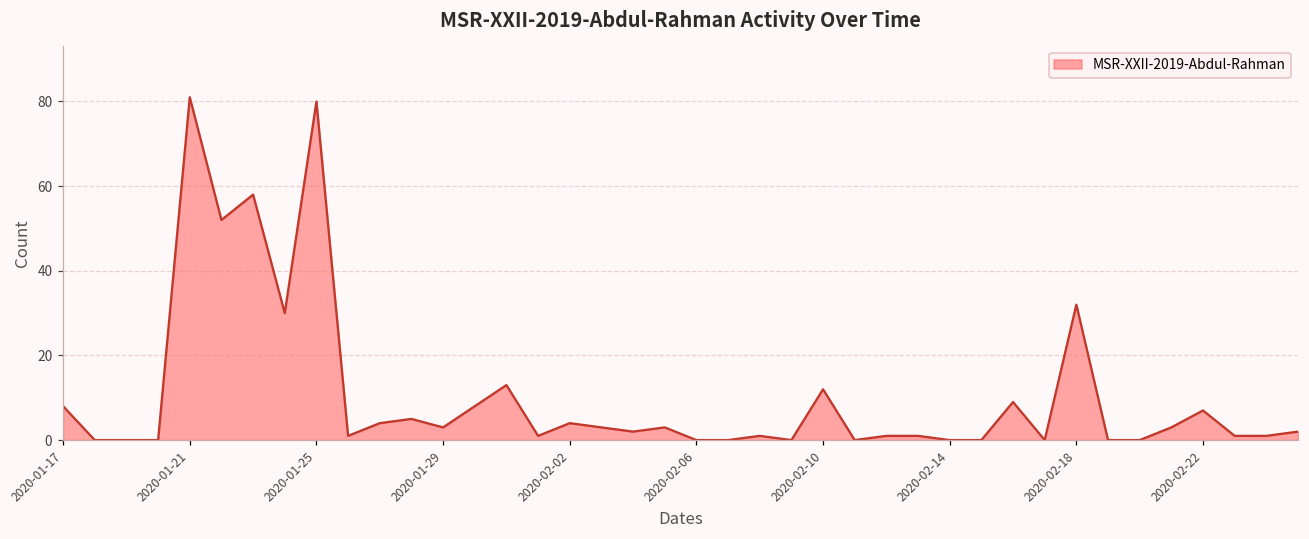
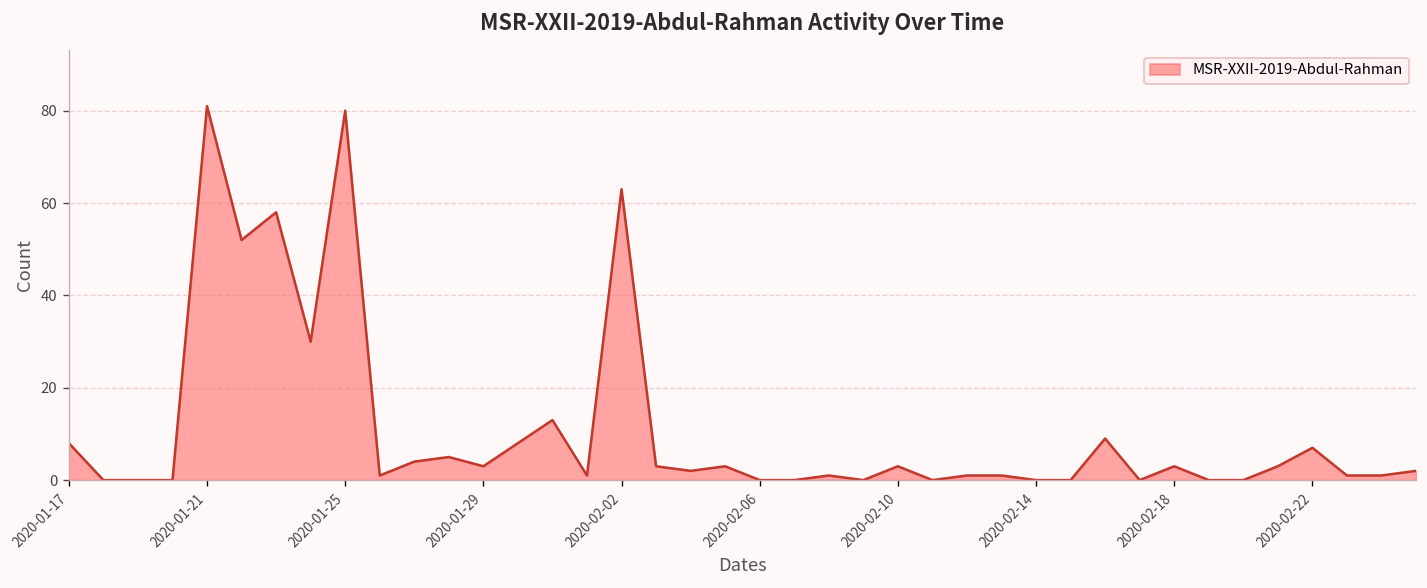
  {
    "2020-01-17": 8,
    "2020-01-21": 81,
    "2020-01-25": 80,
    "2020-01-29": 3,
-   "2020-02-02": 4,
+   "2020-02-02": 63,
    "2020-02-06": 0,
-   "2020-02-10": 12,
+   "2020-02-10": 3,
    "2020-02-14": 0,
-   "2020-02-18": 32,
+   "2020-02-18": 3,
    "2020-02-22": 7
  }
